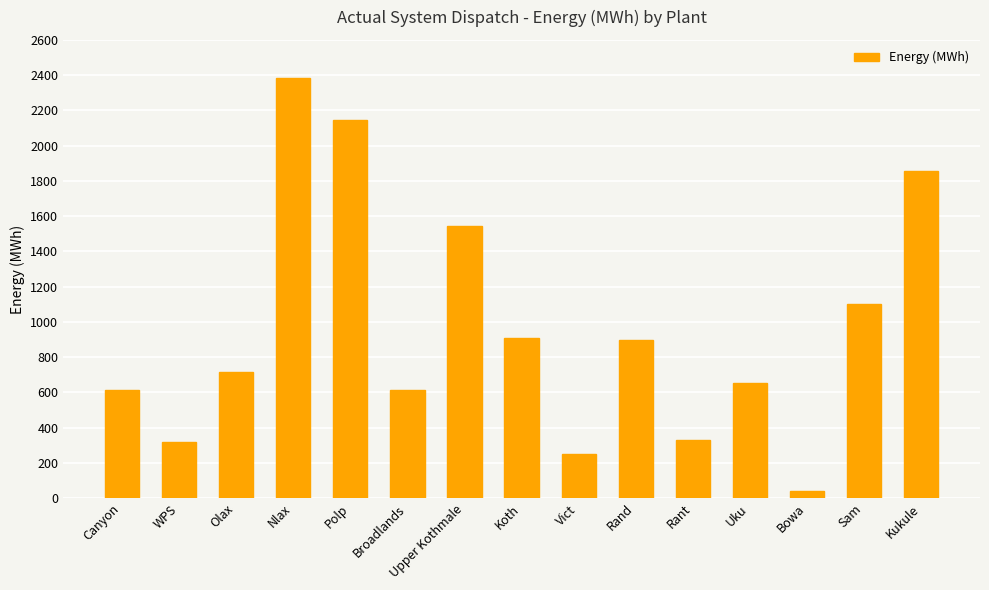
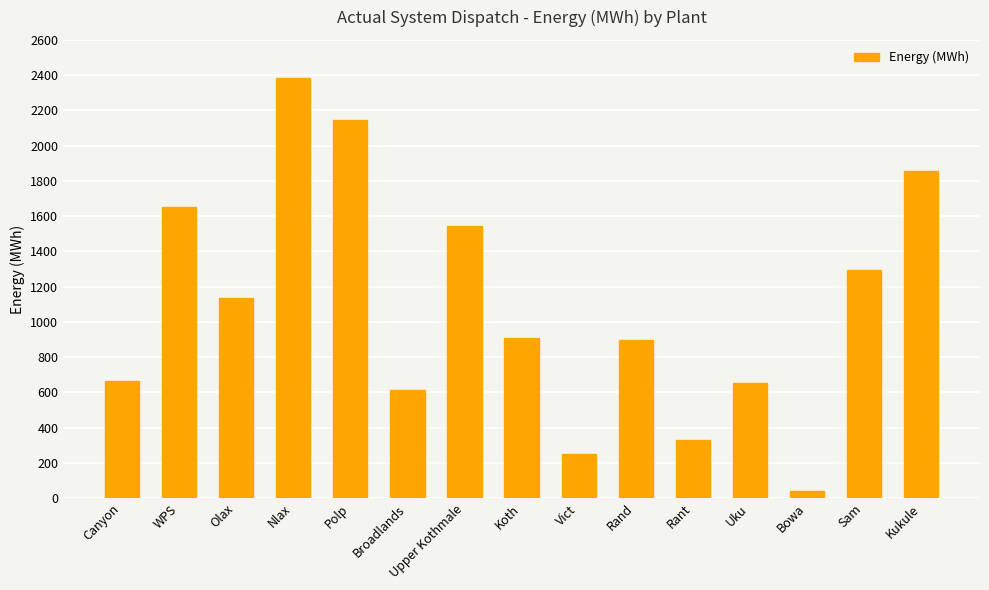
  {
-   "Canyon": 620,
-   "WPS": 320,
-   "Olax": 720,
+   "Canyon": 660,
+   "WPS": 1650,
+   "Olax": 1140,
    "Nlax": 2380,
    "Polp": 2150,
    "Broadlands": 610,
    "Upper Kothmale": 1550,
    "Koth": 910,
    "Vict": 250,
    "Rand": 900,
    "Rant": 330,
    "Uku": 660,
    "Bowa": 40,
-   "Sam": 1100,
+   "Sam": 1300,
    "Kukule": 1860
  }
